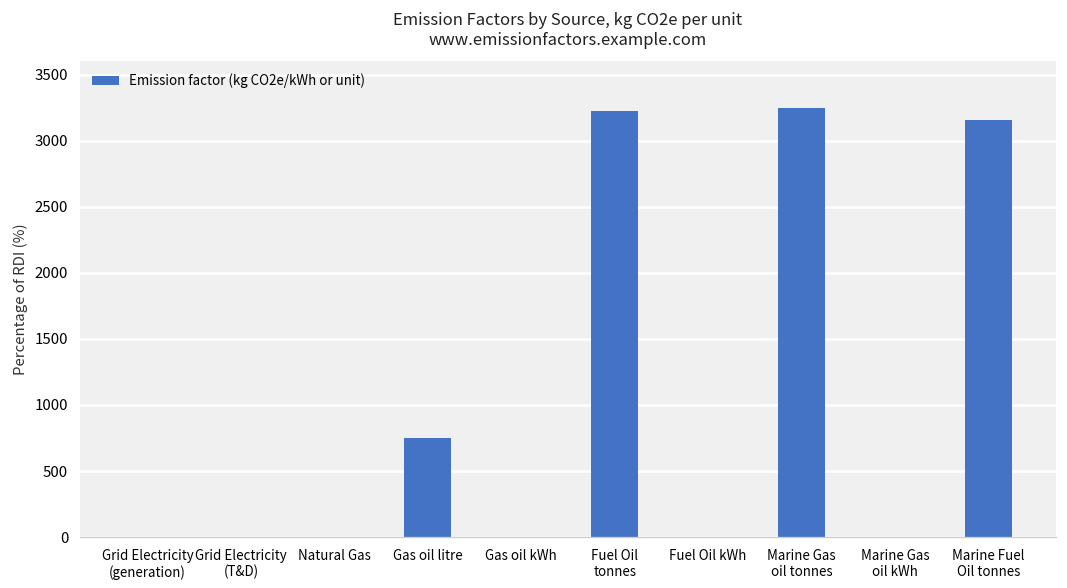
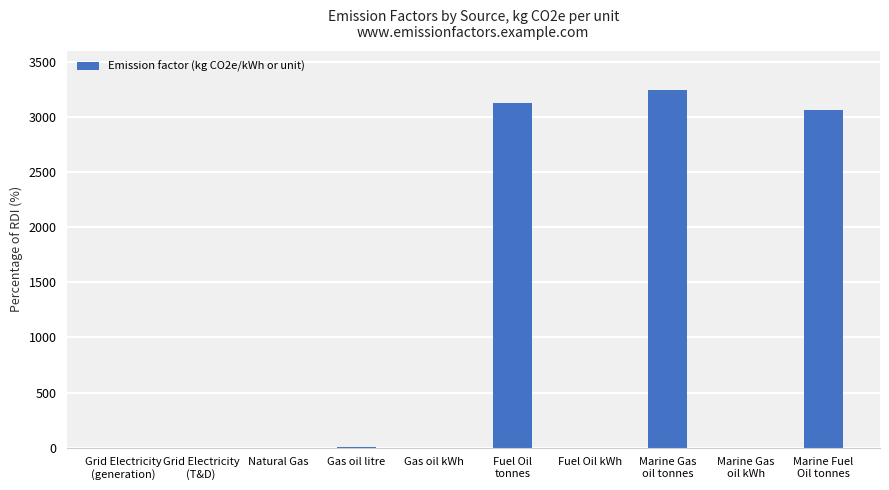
  {
-   "Gas oil litre": 750,
-   "Fuel Oil tonnes": 3220,
+   "Gas oil litre": 0,
+   "Fuel Oil tonnes": 3120,
    "Marine Gas oil tonnes": 3250,
-   "Marine Fuel Oil tonnes": 3160
+   "Marine Fuel Oil tonnes": 3060
  }
